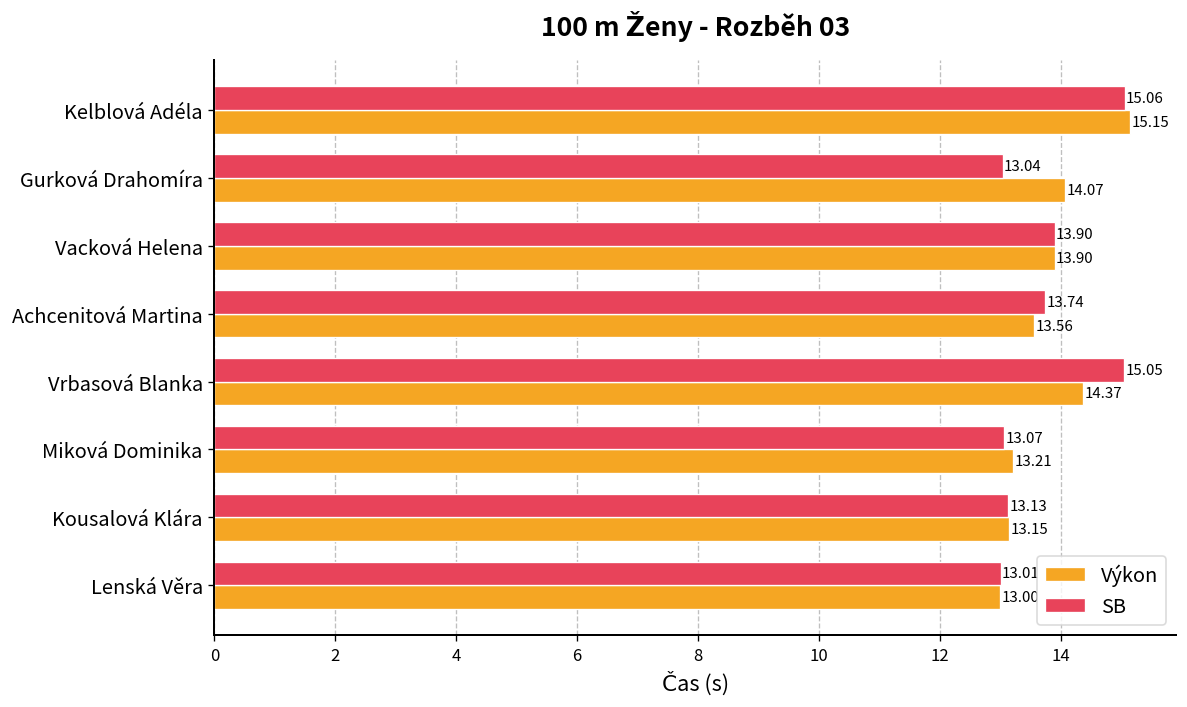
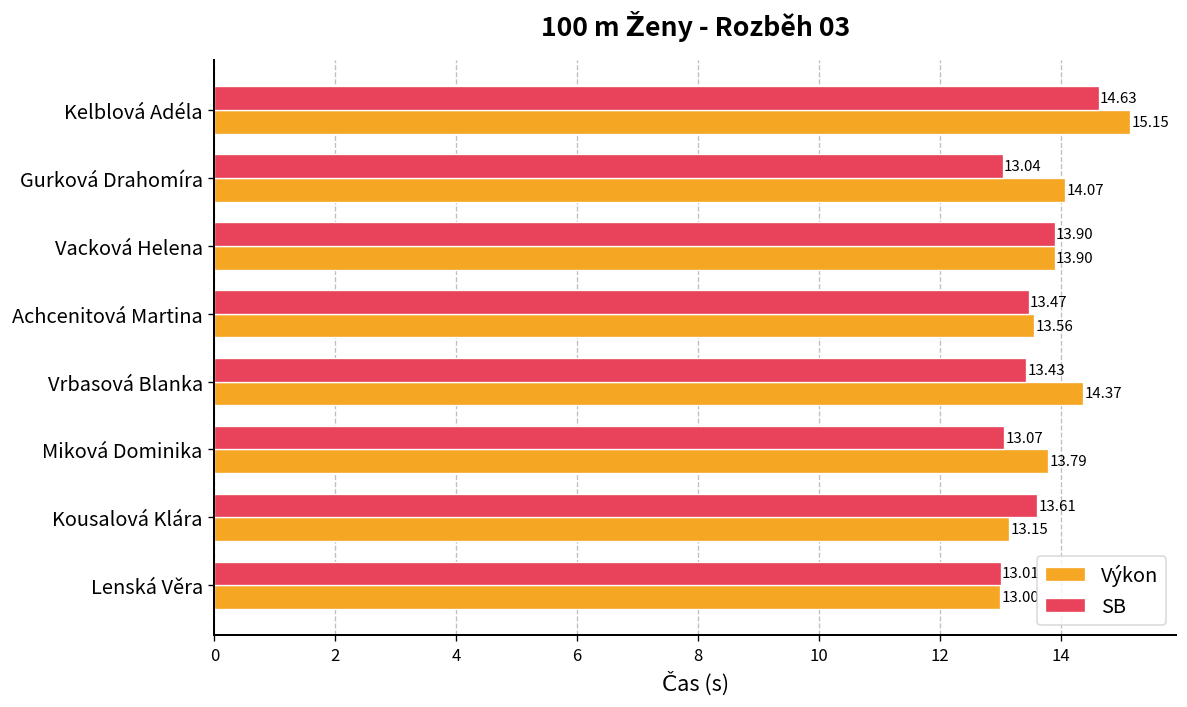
  {
    "Výkon": {
      "Kelblová Adéla": 15.15,
      "Gurková Drahomíra": 14.07,
      "Vacková Helena": 13.90,
      "Achcenitová Martina": 13.56,
      "Vrbasová Blanka": 14.37,
-     "Miková Dominika": 13.21,
+     "Miková Dominika": 13.79,
      "Kousalová Klára": 13.15
    },
    "SB": {
-     "Kelblová Adéla": 15.06,
+     "Kelblová Adéla": 14.63,
      "Gurková Drahomíra": 13.04,
      "Vacková Helena": 13.90,
-     "Achcenitová Martina": 13.74,
-     "Vrbasová Blanka": 15.05,
+     "Achcenitová Martina": 13.47,
+     "Vrbasová Blanka": 13.43,
      "Miková Dominika": 13.07,
-     "Kousalová Klára": 13.13
+     "Kousalová Klára": 13.61
    }
  }
